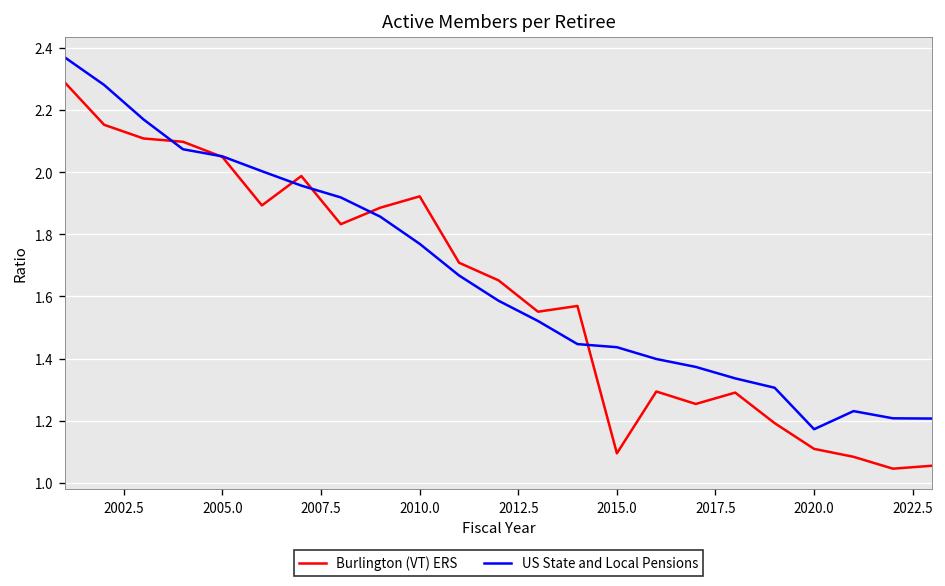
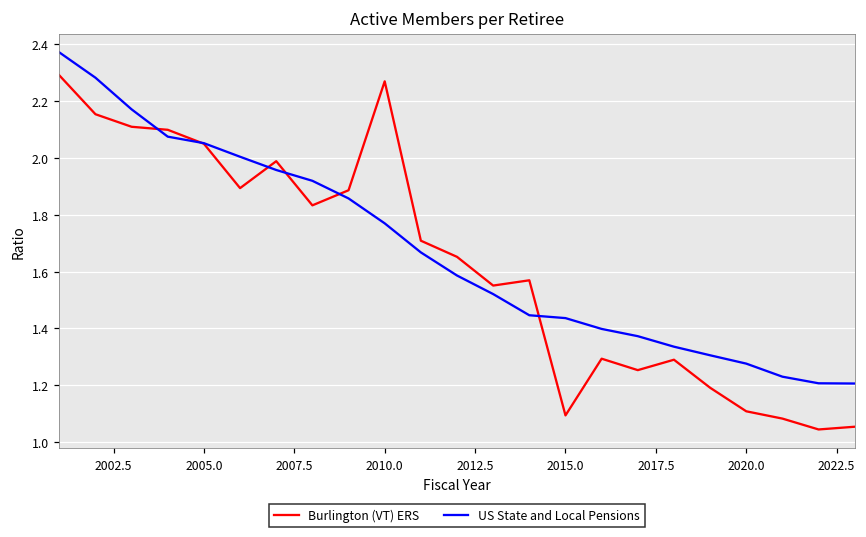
  {
    "Burlington (VT) ERS": {
-     "2010.0": 1.92,
+     "2010.0": 2.27,
      "2015.0": 1.09,
      "2020.0": 1.11
    },
    "US State and Local Pensions": {
      "2010.0": 1.77,
      "2015.0": 1.44,
-     "2020.0": 1.17
+     "2020.0": 1.28
    }
  }
